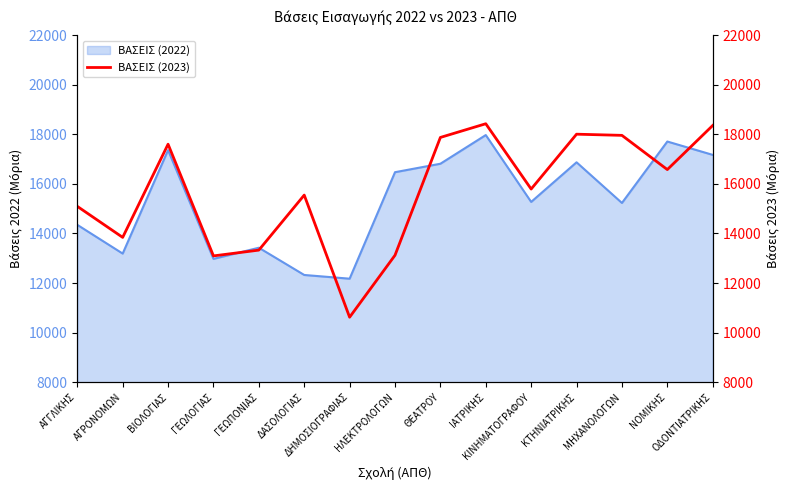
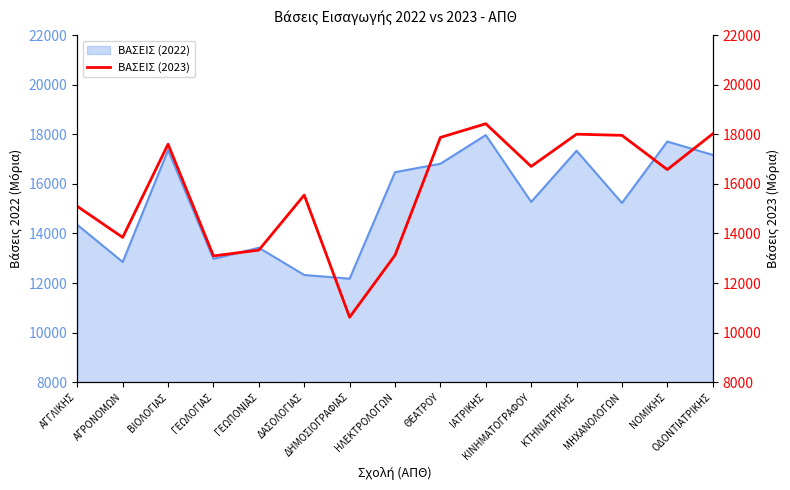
  {
    "ΒΑΣΕΙΣ (2022)": {
      "ΑΓΓΛΙΚΗΣ": 14400,
-     "ΑΓΡΟΝΟΜΩΝ": 13200,
+     "ΑΓΡΟΝΟΜΩΝ": 12900,
      "ΒΙΟΛΟΓΙΑΣ": 17400,
      "ΓΕΩΛΟΓΙΑΣ": 13000,
      "ΓΕΩΠΟΝΙΑΣ": 13400,
      "ΔΑΣΟΛΟΓΙΑΣ": 12300,
      "ΔΗΜΟΣΙΟΓΡΑΦΙΑΣ": 12200,
      "ΗΛΕΚΤΡΟΛΟΓΩΝ": 16500,
      "ΘΕΑΤΡΟΥ": 16800,
      "ΙΑΤΡΙΚΗΣ": 18000,
      "ΚΙΝΗΜΑΤΟΓΡΑΦΟΥ": 15300,
-     "ΚΤΗΝΙΑΤΡΙΚΗΣ": 16900,
+     "ΚΤΗΝΙΑΤΡΙΚΗΣ": 17300,
      "ΜΗΧΑΝΟΛΟΓΩΝ": 15200,
      "ΝΟΜΙΚΗΣ": 17700,
      "ΟΔΟΝΤΙΑΤΡΙΚΗΣ": 17200
    },
    "ΒΑΣΕΙΣ (2023)": {
      "ΑΓΓΛΙΚΗΣ": 15100,
      "ΑΓΡΟΝΟΜΩΝ": 13800,
      "ΒΙΟΛΟΓΙΑΣ": 17600,
      "ΓΕΩΛΟΓΙΑΣ": 13100,
      "ΓΕΩΠΟΝΙΑΣ": 13300,
      "ΔΑΣΟΛΟΓΙΑΣ": 15600,
      "ΔΗΜΟΣΙΟΓΡΑΦΙΑΣ": 10600,
      "ΗΛΕΚΤΡΟΛΟΓΩΝ": 13100,
      "ΘΕΑΤΡΟΥ": 17900,
      "ΙΑΤΡΙΚΗΣ": 18400,
-     "ΚΙΝΗΜΑΤΟΓΡΑΦΟΥ": 15800,
+     "ΚΙΝΗΜΑΤΟΓΡΑΦΟΥ": 16700,
      "ΚΤΗΝΙΑΤΡΙΚΗΣ": 18000,
      "ΜΗΧΑΝΟΛΟΓΩΝ": 18000,
      "ΝΟΜΙΚΗΣ": 16600,
-     "ΟΔΟΝΤΙΑΤΡΙΚΗΣ": 18400
+     "ΟΔΟΝΤΙΑΤΡΙΚΗΣ": 18000
    }
  }
